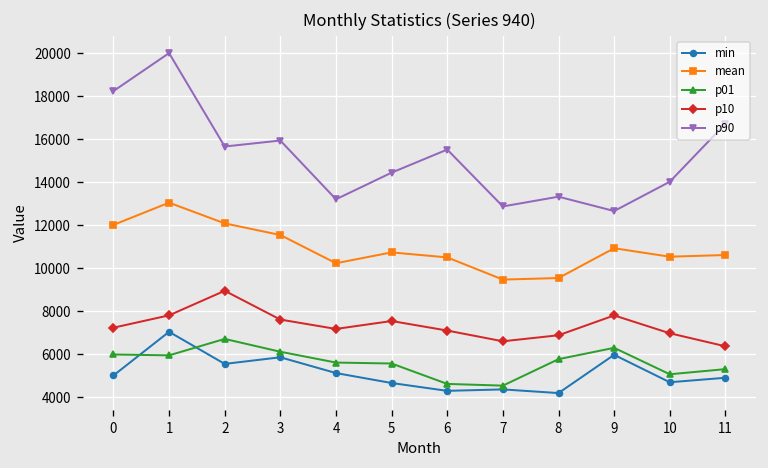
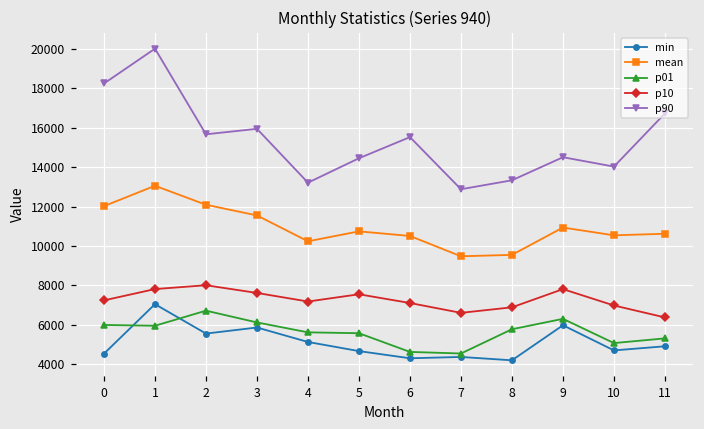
  {
    "min": {
-     "0": 5000,
+     "0": 4500,
      "1": 7000,
      "2": 5600,
      "3": 5900,
      "4": 5100,
      "5": 4700,
      "6": 4300,
      "7": 4400,
      "8": 4200,
      "9": 6000,
      "10": 4700,
      "11": 4900
    },
    "mean": {
      "0": 12000,
      "1": 13100,
      "2": 12100,
      "3": 11500,
      "4": 10200,
      "5": 10700,
      "6": 10500,
      "7": 9500,
      "8": 9500,
      "9": 10900,
      "10": 10500,
      "11": 10600
    },
    "p01": {
      "0": 6000,
      "1": 6000,
      "2": 6700,
      "3": 6100,
      "4": 5600,
      "5": 5600,
      "6": 4600,
      "7": 4500,
      "8": 5800,
      "9": 6300,
      "10": 5100,
      "11": 5300
    },
    "p10": {
      "0": 7200,
      "1": 7800,
-     "2": 9000,
+     "2": 8000,
      "3": 7600,
      "4": 7200,
      "5": 7500,
      "6": 7100,
      "7": 6600,
      "8": 6900,
      "9": 7800,
      "10": 7000,
      "11": 6400
    },
    "p90": {
      "0": 18200,
      "1": 20000,
      "2": 15700,
      "3": 15900,
      "4": 13200,
      "5": 14400,
      "6": 15500,
      "7": 12900,
      "8": 13300,
-     "9": 12700,
+     "9": 14500,
      "10": 14000
    }
  }
